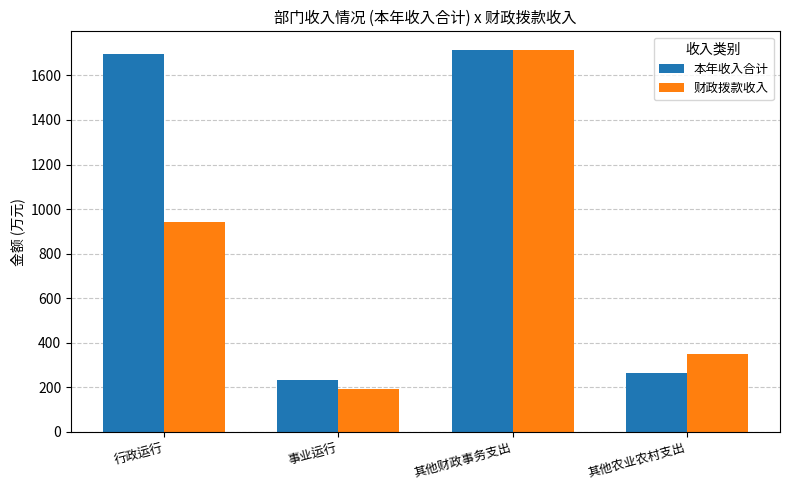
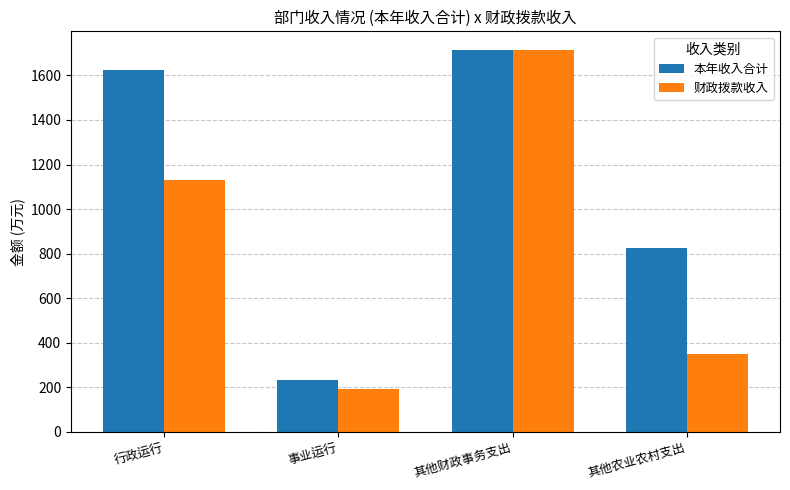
  {
    "本年收入合计": {
-     "行政运行": 1700,
+     "行政运行": 1630,
      "事业运行": 230,
      "其他财政事务支出": 1710,
-     "其他农业农村支出": 270
+     "其他农业农村支出": 820
    },
    "财政拨款收入": {
-     "行政运行": 940,
+     "行政运行": 1130,
      "事业运行": 190,
      "其他财政事务支出": 1710,
      "其他农业农村支出": 350
    }
  }
